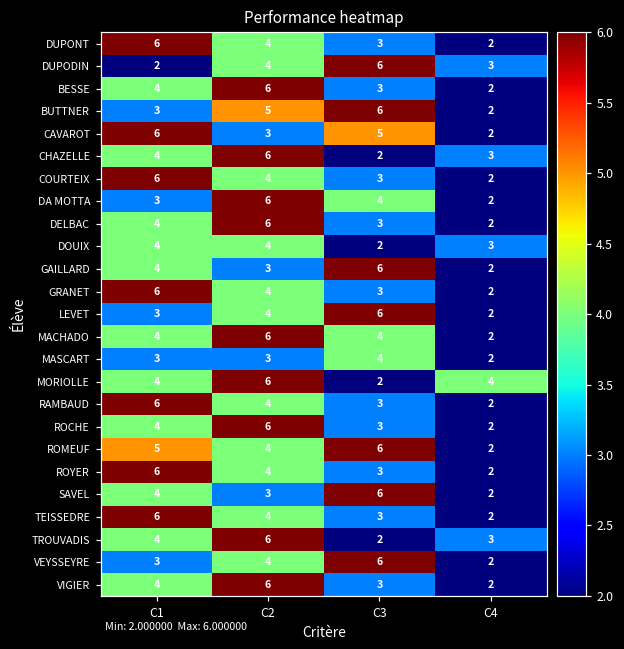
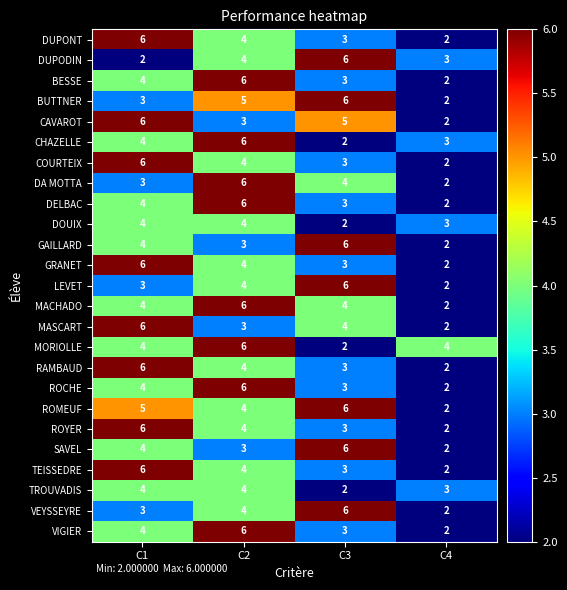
  {
    "DUPONT": {
      "C1": 6,
      "C2": 4,
      "C3": 3,
      "C4": 2
    },
    "DUPODIN": {
      "C1": 2,
      "C2": 4,
      "C3": 6,
      "C4": 3
    },
    "BESSE": {
      "C1": 4,
      "C2": 6,
      "C3": 3,
      "C4": 2
    },
    "BUTTNER": {
      "C1": 3,
      "C2": 5,
      "C3": 6,
      "C4": 2
    },
    "CAVAROT": {
      "C1": 6,
      "C2": 3,
      "C3": 5,
      "C4": 2
    },
    "CHAZELLE": {
      "C1": 4,
      "C2": 6,
      "C3": 2,
      "C4": 3
    },
    "COURTEIX": {
      "C1": 6,
      "C2": 4,
      "C3": 3,
      "C4": 2
    },
    "DA MOTTA": {
      "C1": 3,
      "C2": 6,
      "C3": 4,
      "C4": 2
    },
    "DELBAC": {
      "C1": 4,
      "C2": 6,
      "C3": 3,
      "C4": 2
    },
    "DOUIX": {
      "C1": 4,
      "C2": 4,
      "C3": 2,
      "C4": 3
    },
    "GAILLARD": {
      "C1": 4,
      "C2": 3,
      "C3": 6,
      "C4": 2
    },
    "GRANET": {
      "C1": 6,
      "C2": 4,
      "C3": 3,
      "C4": 2
    },
    "LEVET": {
      "C1": 3,
      "C2": 4,
      "C3": 6,
      "C4": 2
    },
    "MACHADO": {
      "C1": 4,
      "C2": 6,
      "C3": 4,
      "C4": 2
    },
    "MASCART": {
-     "C1": 3,
+     "C1": 6,
      "C2": 3,
      "C3": 4,
      "C4": 2
    },
    "MORIOLLE": {
      "C1": 4,
      "C2": 6,
      "C3": 2,
      "C4": 4
    },
    "RAMBAUD": {
      "C1": 6,
      "C2": 4,
      "C3": 3,
      "C4": 2
    },
    "ROCHE": {
      "C1": 4,
      "C2": 6,
      "C3": 3,
      "C4": 2
    },
    "ROMEUF": {
      "C1": 5,
      "C2": 4,
      "C3": 6,
      "C4": 2
    },
    "ROYER": {
      "C1": 6,
      "C2": 4,
      "C3": 3,
      "C4": 2
    },
    "SAVEL": {
      "C1": 4,
      "C2": 3,
      "C3": 6,
      "C4": 2
    },
    "TEISSEDRE": {
      "C1": 6,
      "C2": 4,
      "C3": 3,
      "C4": 2
    },
    "TROUVADIS": {
      "C1": 4,
-     "C2": 6,
+     "C2": 4,
      "C3": 2,
      "C4": 3
    },
    "VEYSSEYRE": {
      "C1": 3,
      "C2": 4,
      "C3": 6,
      "C4": 2
    },
    "VIGIER": {
      "C1": 4,
      "C2": 6,
      "C3": 3,
      "C4": 2
    }
  }
